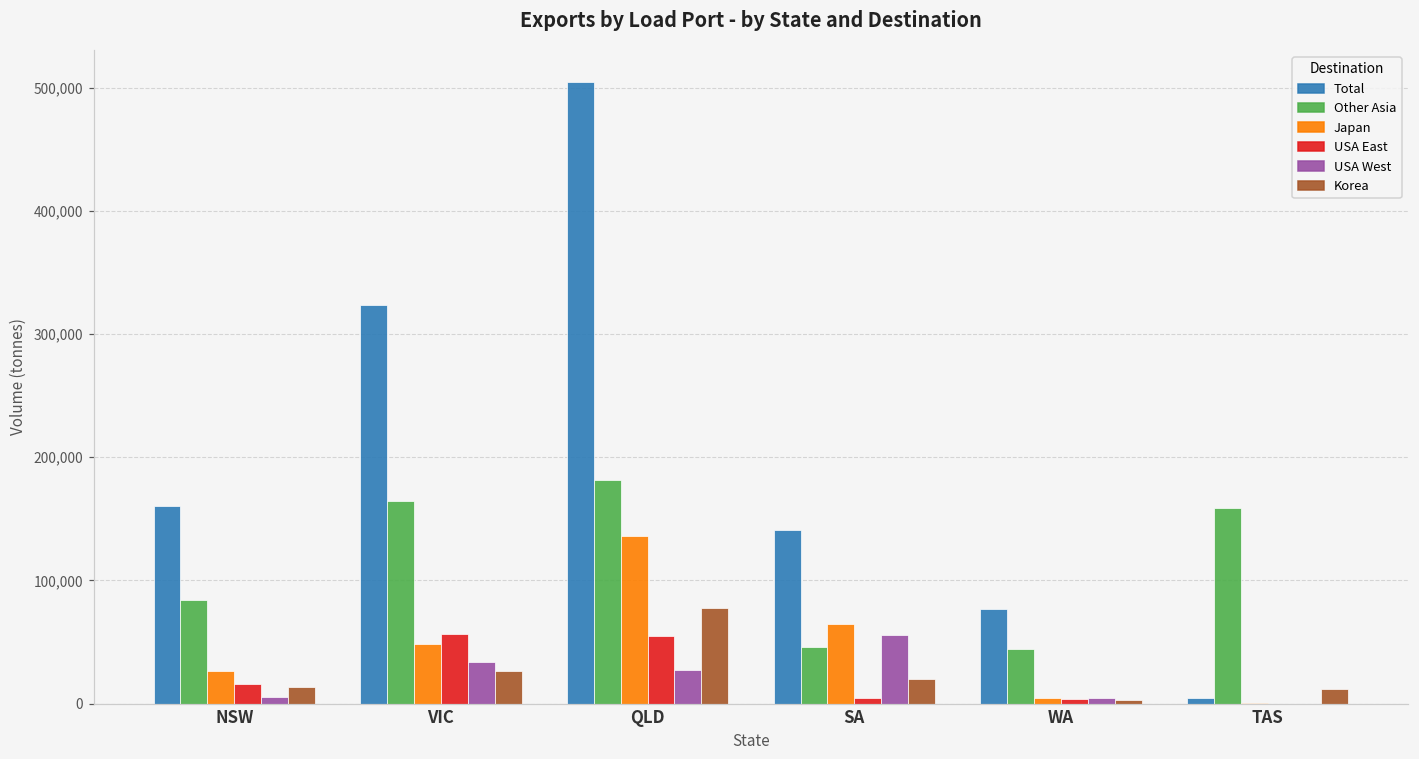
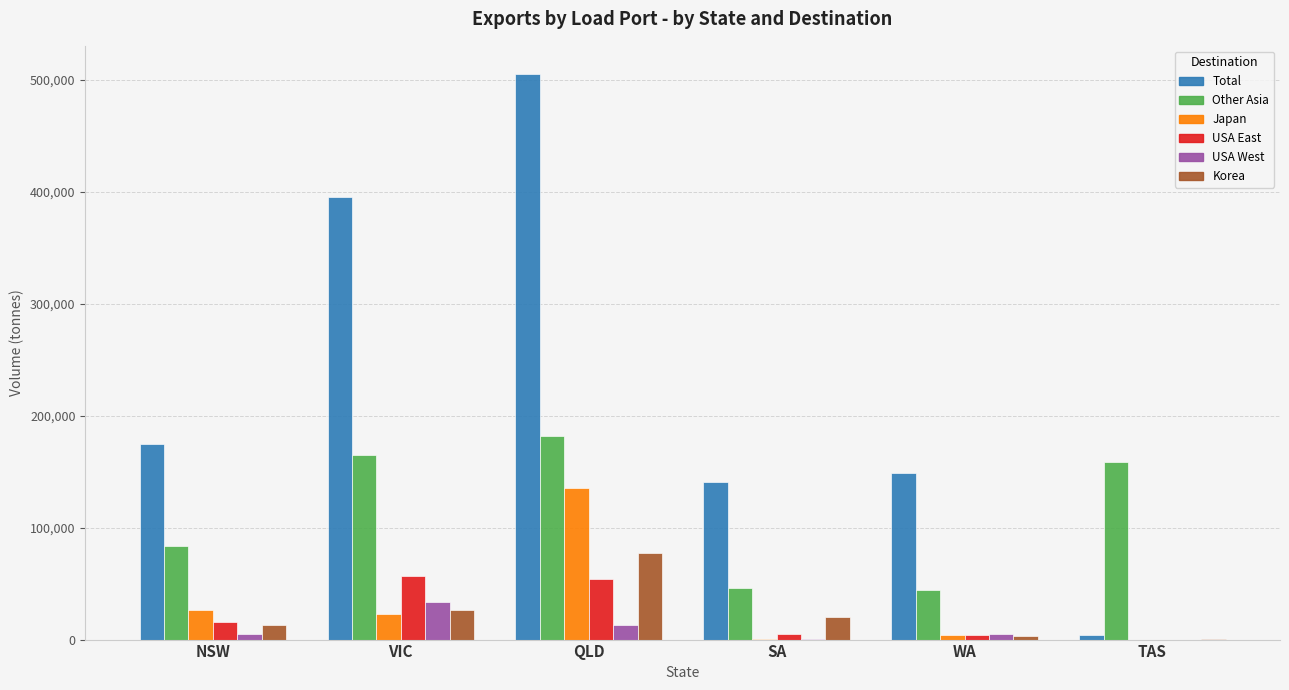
  {
    "Total": {
-     "NSW": "160,000",
-     "VIC": "323,000",
+     "NSW": "174,000",
+     "VIC": "395,000",
      "QLD": "505,000",
      "SA": "141,000",
-     "WA": "76,000",
+     "WA": "148,000",
      "TAS": "4,000"
    },
    "Other Asia": {
      "NSW": "84,000",
      "VIC": "165,000",
      "QLD": "182,000",
      "SA": "46,000",
      "WA": "44,000",
      "TAS": "159,000"
    },
    "Japan": {
      "NSW": "26,000",
-     "VIC": "48,000",
+     "VIC": "23,000",
      "QLD": "136,000",
-     "SA": "64,000",
+     "SA": "1,000",
      "WA": "4,000"
    },
    "USA East": {
      "NSW": "16,000",
      "VIC": "57,000",
      "QLD": "54,000",
      "SA": "5,000",
      "WA": "4,000"
    },
    "USA West": {
      "NSW": "5,000",
      "VIC": "34,000",
-     "QLD": "27,000",
-     "SA": "56,000",
+     "QLD": "13,000",
+     "SA": "1,000",
      "WA": "5,000",
      "TAS": "0"
    },
    "Korea": {
      "NSW": "13,000",
      "VIC": "26,000",
      "QLD": "78,000",
      "SA": "20,000",
      "WA": "3,000",
-     "TAS": "12,000"
+     "TAS": "0"
    }
  }
